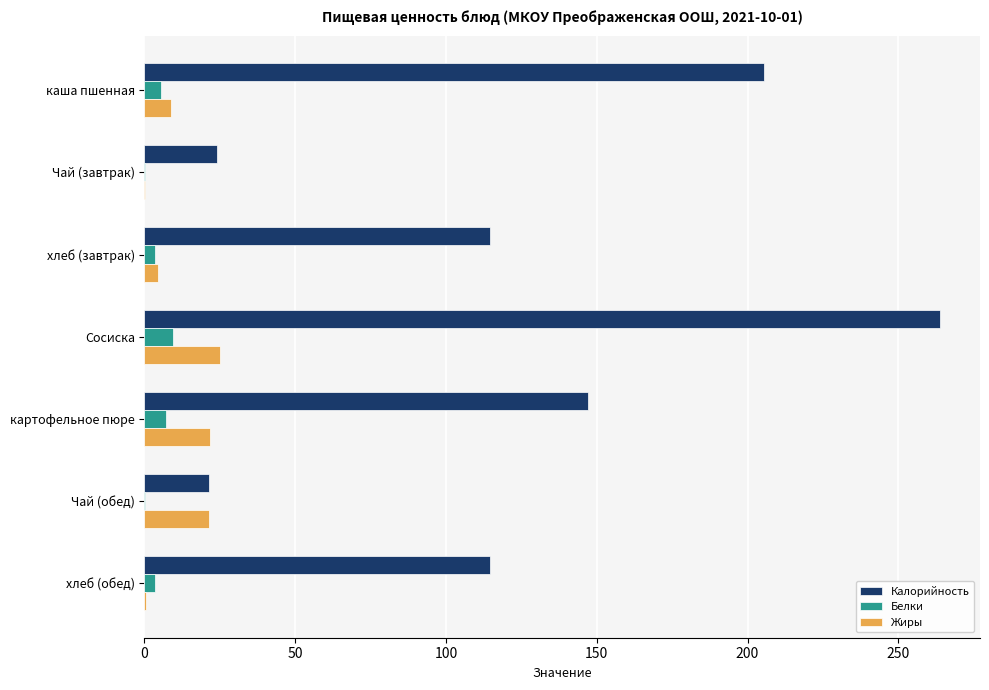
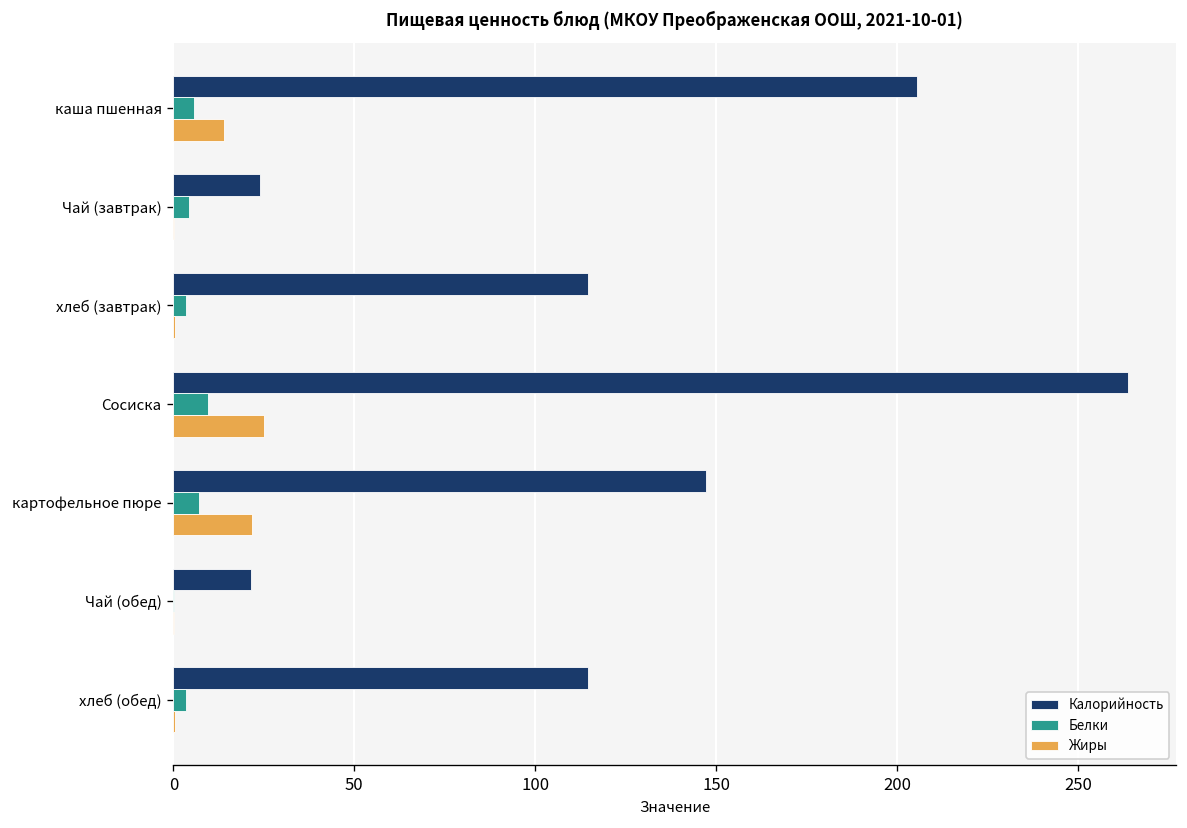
  {
    "Калорийность": {
      "каша пшенная": 205,
      "Чай (завтрак)": 24,
      "хлеб (завтрак)": 115,
      "Сосиска": 264,
      "картофельное пюре": 147,
      "Чай (обед)": 22,
      "хлеб (обед)": 115
    },
    "Белки": {
      "каша пшенная": 6,
-     "Чай (завтрак)": 0,
+     "Чай (завтрак)": 4,
      "хлеб (завтрак)": 4,
      "Сосиска": 9,
      "картофельное пюре": 7,
      "хлеб (обед)": 4
    },
    "Жиры": {
-     "каша пшенная": 9,
-     "хлеб (завтрак)": 4,
+     "каша пшенная": 14,
+     "хлеб (завтрак)": 1,
      "Сосиска": 25,
      "картофельное пюре": 22,
-     "Чай (обед)": 21
+     "Чай (обед)": 0
    }
  }
